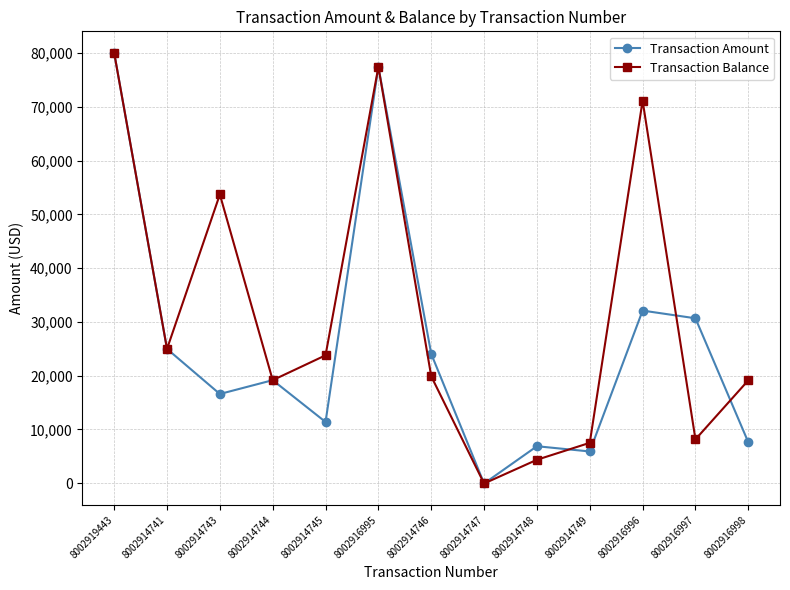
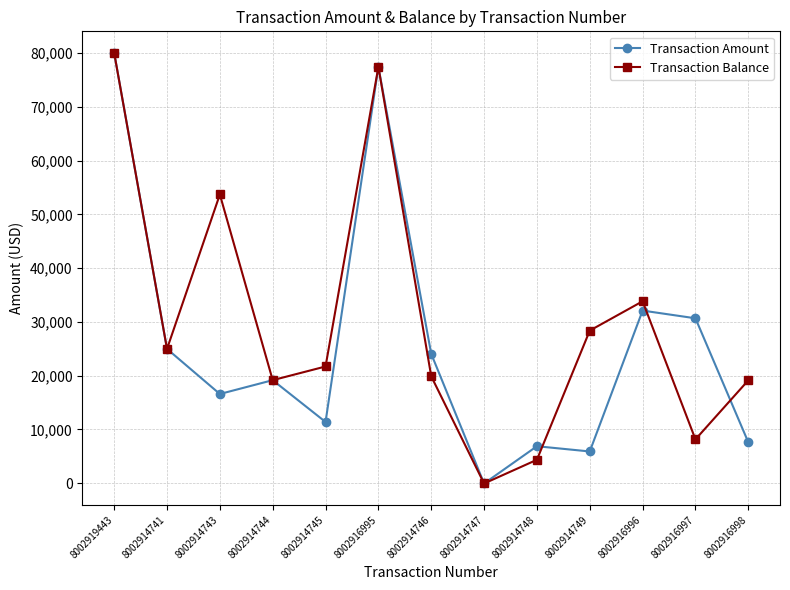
  {
    "Transaction Amount": {
      "8002914743": "17,000",
      "8002914745": "11,000",
      "8002914746": "24,000",
      "8002914748": "7,000",
      "8002914749": "6,000",
      "8002916996": "32,000",
      "8002916997": "31,000",
      "8002916998": "8,000"
    },
    "Transaction Balance": {
      "8002914743": "54,000",
-     "8002914745": "24,000",
+     "8002914745": "22,000",
      "8002914746": "20,000",
      "8002914748": "4,000",
-     "8002914749": "8,000",
-     "8002916996": "71,000",
+     "8002914749": "28,000",
+     "8002916996": "34,000",
      "8002916997": "8,000",
      "8002916998": "19,000"
    }
  }
